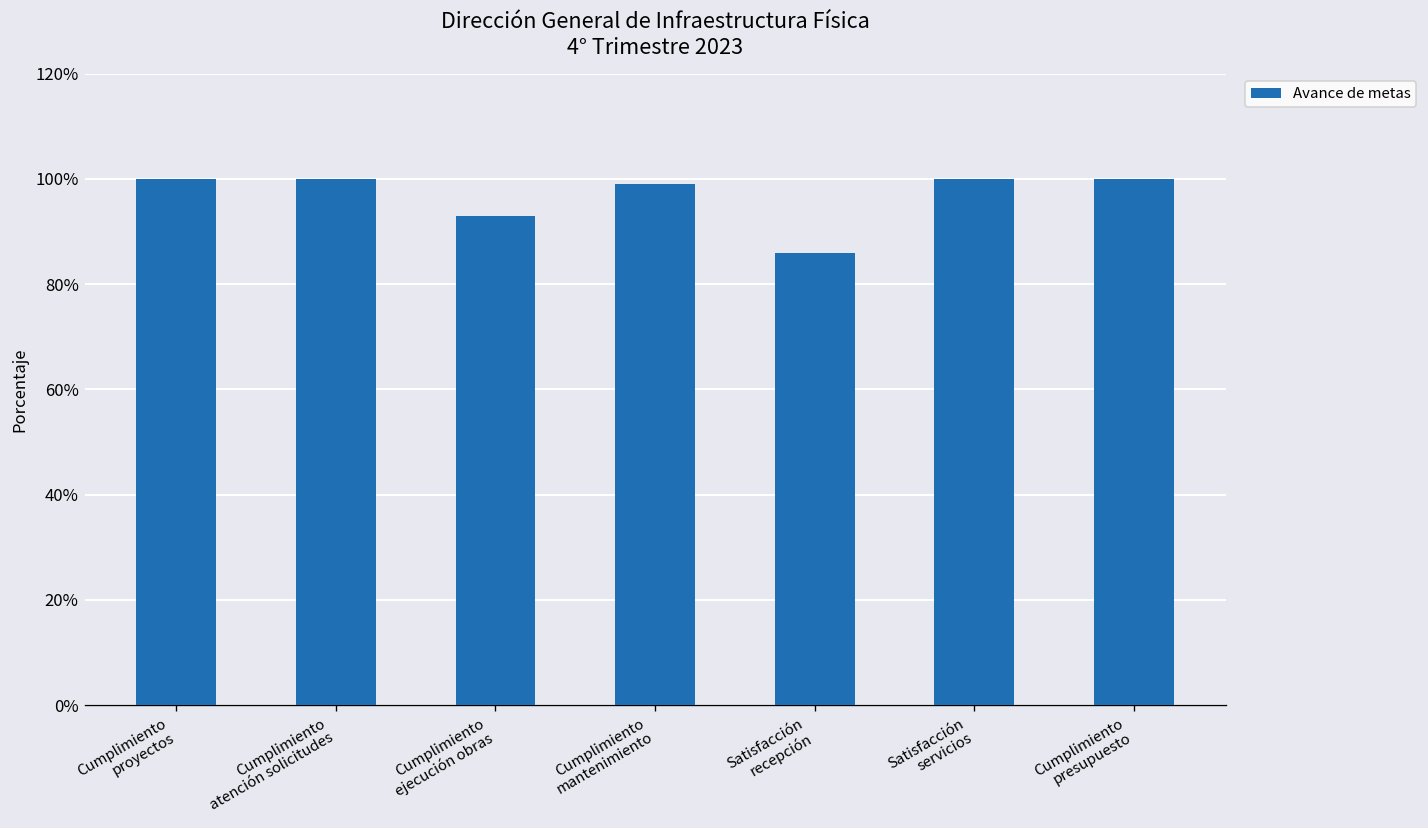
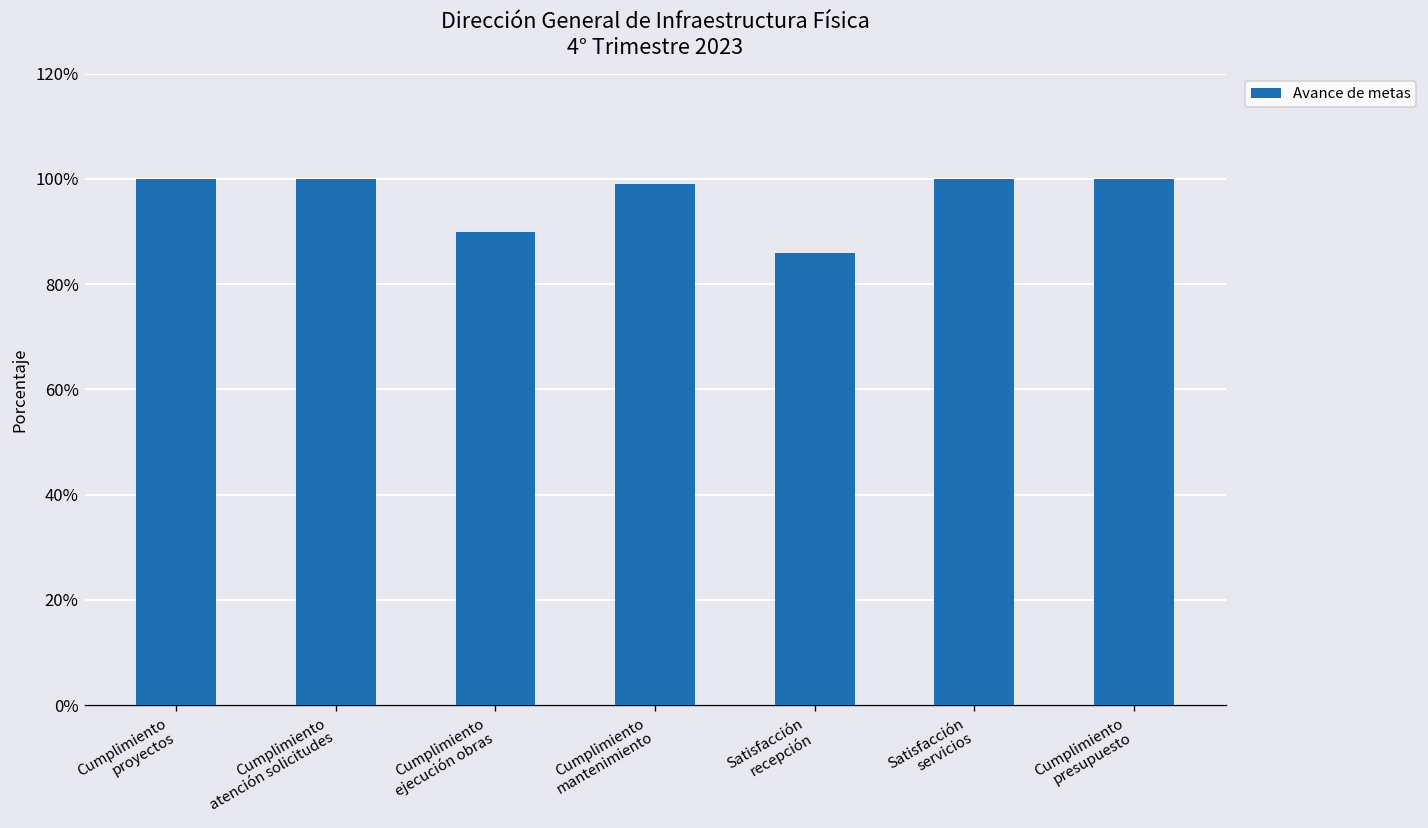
  {
    "Cumplimiento proyectos": "100%",
    "Cumplimiento atención solicitudes": "100%",
-   "Cumplimiento ejecución obras": "93%",
+   "Cumplimiento ejecución obras": "90%",
    "Cumplimiento mantenimiento": "99%",
    "Satisfacción recepción": "86%",
    "Satisfacción servicios": "100%",
    "Cumplimiento presupuesto": "100%"
  }
